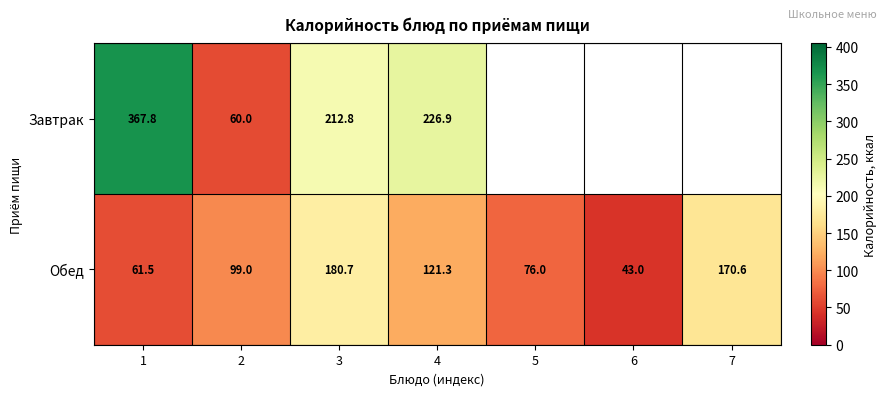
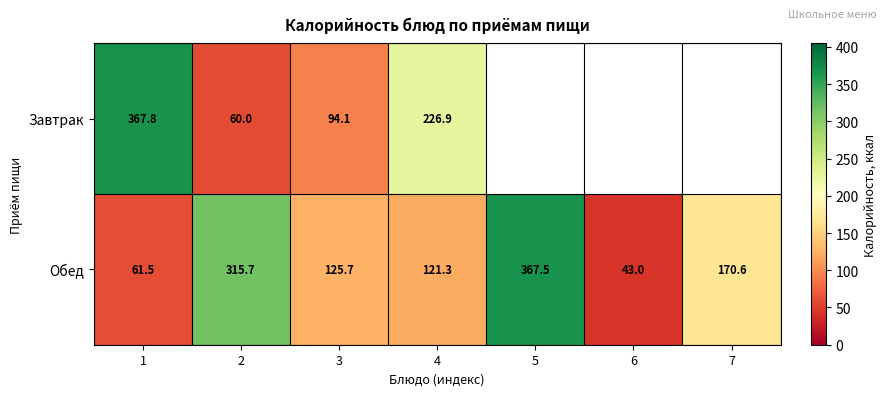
  {
    "Завтрак": {
      "1": 367.8,
      "2": 60.0,
-     "3": 212.8,
+     "3": 94.1,
      "4": 226.9
    },
    "Обед": {
      "1": 61.5,
-     "2": 99.0,
-     "3": 180.7,
+     "2": 315.7,
+     "3": 125.7,
      "4": 121.3,
-     "5": 76.0,
+     "5": 367.5,
      "6": 43.0,
      "7": 170.6
    }
  }
